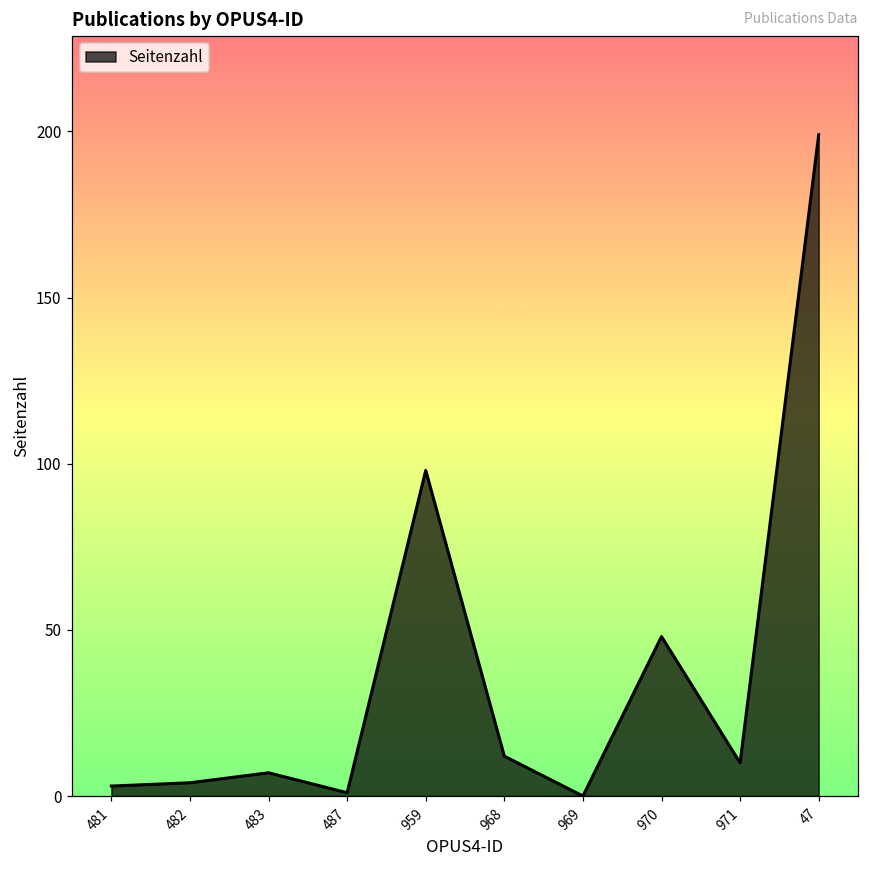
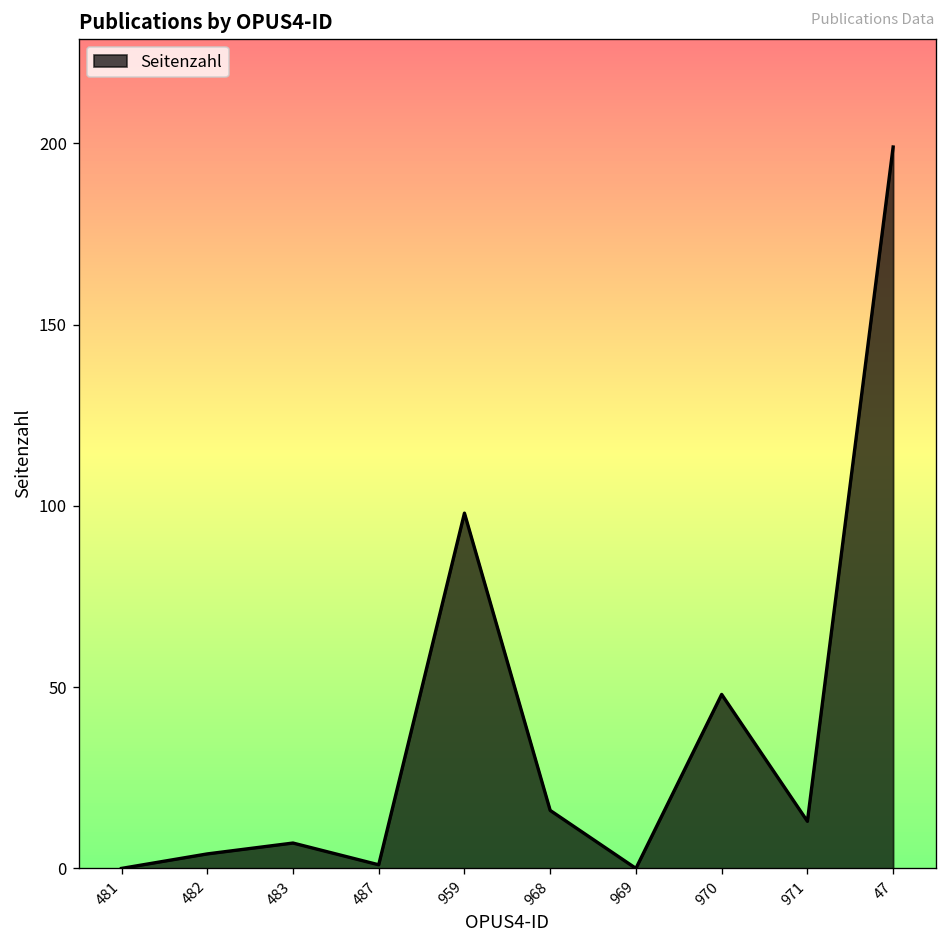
  {
-   "481": 3,
+   "481": 0,
    "482": 4,
    "483": 7,
    "487": 1,
    "959": 98,
-   "968": 12,
+   "968": 16,
    "969": 0,
    "970": 48,
-   "971": 10,
+   "971": 13,
    "47": 199
  }
